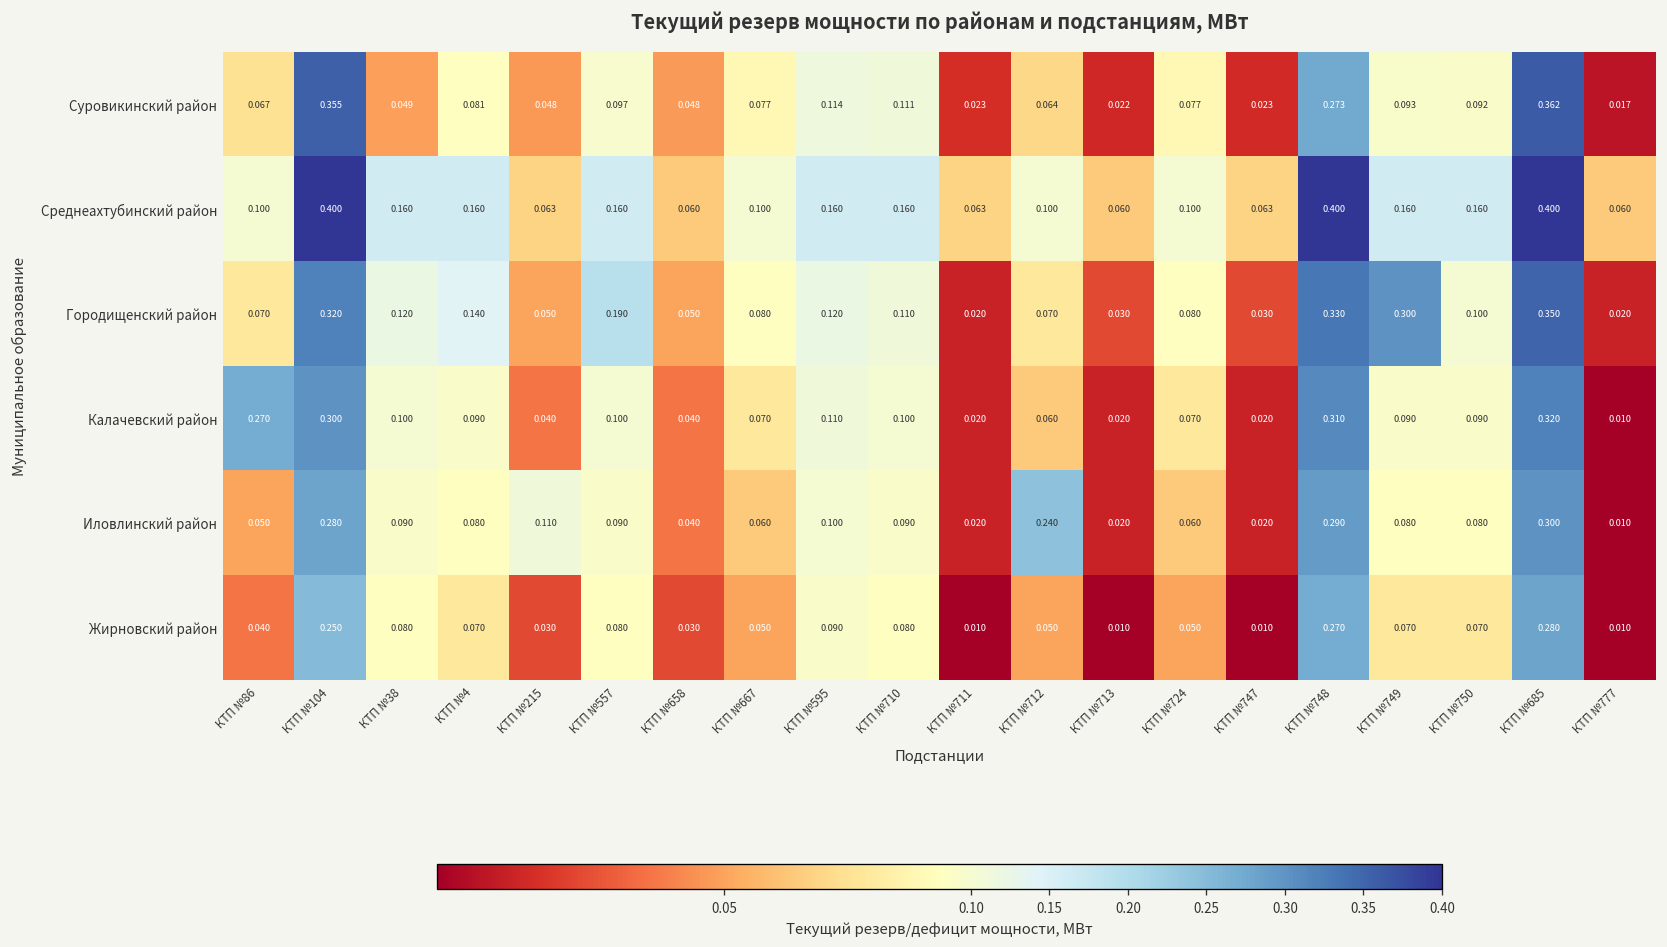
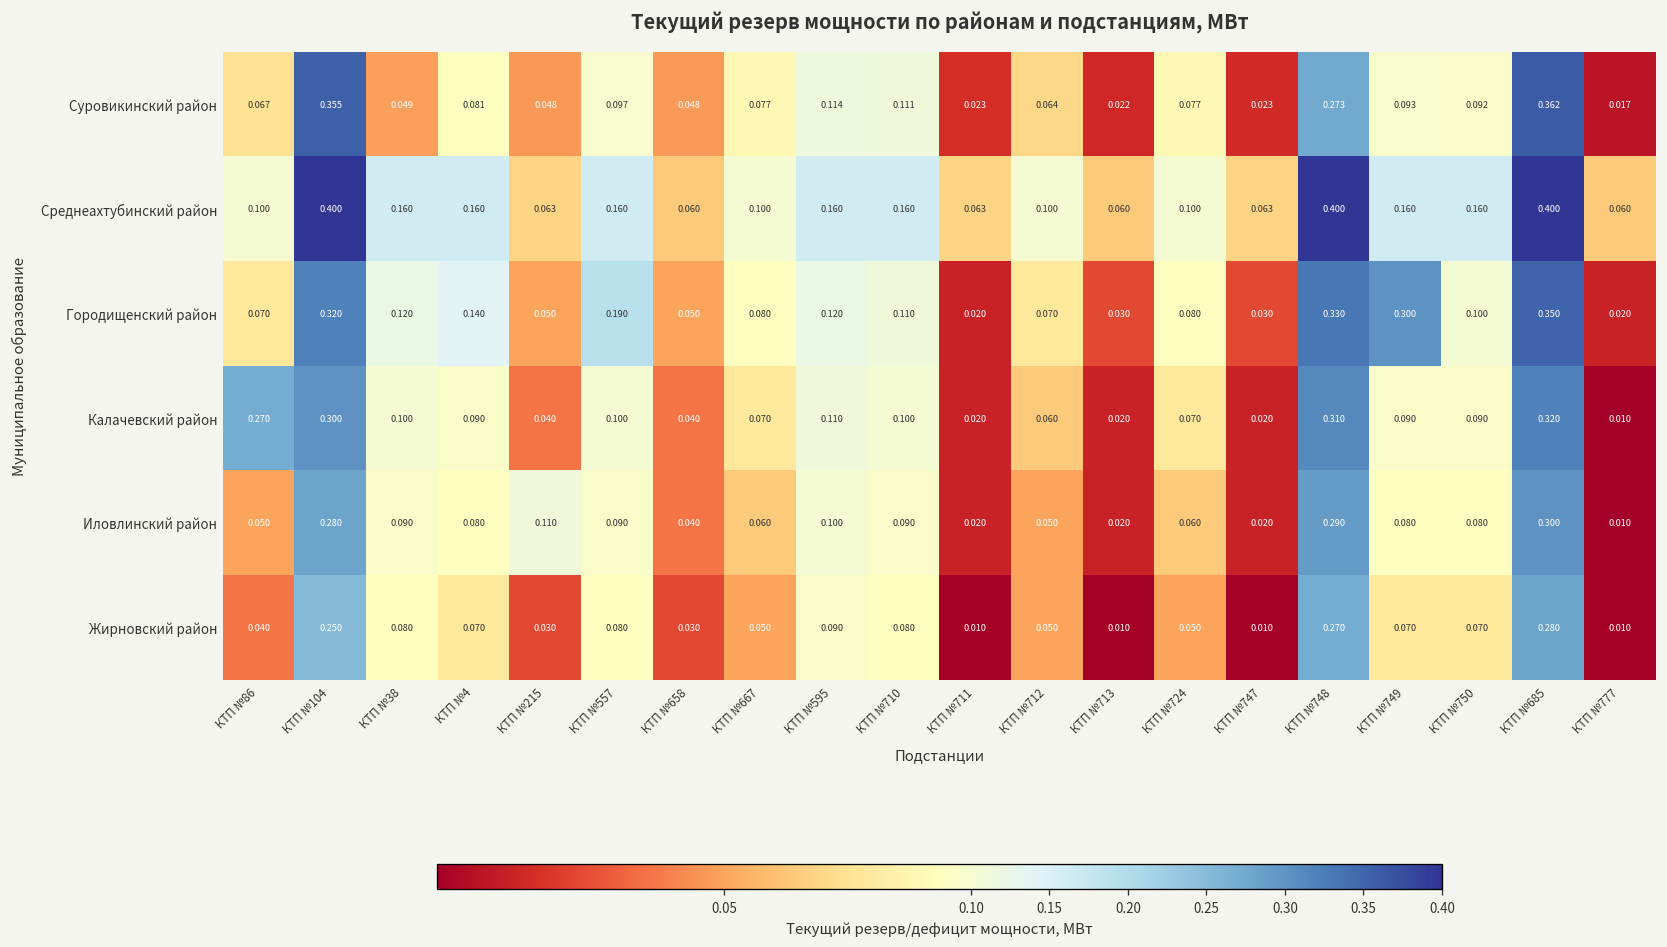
  {
    "Суровикинский район": {
      "КТП №86": 0.067,
      "КТП №104": 0.355,
      "КТП №38": 0.049,
      "КТП №4": 0.081,
      "КТП №215": 0.048,
      "КТП №557": 0.097,
      "КТП №658": 0.048,
      "КТП №667": 0.077,
      "КТП №595": 0.114,
      "КТП №710": 0.111,
      "КТП №711": 0.023,
      "КТП №712": 0.064,
      "КТП №713": 0.022,
      "КТП №724": 0.077,
      "КТП №747": 0.023,
      "КТП №748": 0.273,
      "КТП №749": 0.093,
      "КТП №750": 0.092,
      "КТП №685": 0.362,
      "КТП №777": 0.017
    },
    "Среднеахтубинский район": {
      "КТП №86": 0.100,
      "КТП №104": 0.400,
      "КТП №38": 0.160,
      "КТП №4": 0.160,
      "КТП №215": 0.063,
      "КТП №557": 0.160,
      "КТП №658": 0.060,
      "КТП №667": 0.100,
      "КТП №595": 0.160,
      "КТП №710": 0.160,
      "КТП №711": 0.063,
      "КТП №712": 0.100,
      "КТП №713": 0.060,
      "КТП №724": 0.100,
      "КТП №747": 0.063,
      "КТП №748": 0.400,
      "КТП №749": 0.160,
      "КТП №750": 0.160,
      "КТП №685": 0.400,
      "КТП №777": 0.060
    },
    "Городищенский район": {
      "КТП №86": 0.070,
      "КТП №104": 0.320,
      "КТП №38": 0.120,
      "КТП №4": 0.140,
      "КТП №215": 0.050,
      "КТП №557": 0.190,
      "КТП №658": 0.050,
      "КТП №667": 0.080,
      "КТП №595": 0.120,
      "КТП №710": 0.110,
      "КТП №711": 0.020,
      "КТП №712": 0.070,
      "КТП №713": 0.030,
      "КТП №724": 0.080,
      "КТП №747": 0.030,
      "КТП №748": 0.330,
      "КТП №749": 0.300,
      "КТП №750": 0.100,
      "КТП №685": 0.350,
      "КТП №777": 0.020
    },
    "Калачевский район": {
      "КТП №86": 0.270,
      "КТП №104": 0.300,
      "КТП №38": 0.100,
      "КТП №4": 0.090,
      "КТП №215": 0.040,
      "КТП №557": 0.100,
      "КТП №658": 0.040,
      "КТП №667": 0.070,
      "КТП №595": 0.110,
      "КТП №710": 0.100,
      "КТП №711": 0.020,
      "КТП №712": 0.060,
      "КТП №713": 0.020,
      "КТП №724": 0.070,
      "КТП №747": 0.020,
      "КТП №748": 0.310,
      "КТП №749": 0.090,
      "КТП №750": 0.090,
      "КТП №685": 0.320,
      "КТП №777": 0.010
    },
    "Иловлинский район": {
      "КТП №86": 0.050,
      "КТП №104": 0.280,
      "КТП №38": 0.090,
      "КТП №4": 0.080,
      "КТП №215": 0.110,
      "КТП №557": 0.090,
      "КТП №658": 0.040,
      "КТП №667": 0.060,
      "КТП №595": 0.100,
      "КТП №710": 0.090,
      "КТП №711": 0.020,
-     "КТП №712": 0.240,
+     "КТП №712": 0.050,
      "КТП №713": 0.020,
      "КТП №724": 0.060,
      "КТП №747": 0.020,
      "КТП №748": 0.290,
      "КТП №749": 0.080,
      "КТП №750": 0.080,
      "КТП №685": 0.300,
      "КТП №777": 0.010
    },
    "Жирновский район": {
      "КТП №86": 0.040,
      "КТП №104": 0.250,
      "КТП №38": 0.080,
      "КТП №4": 0.070,
      "КТП №215": 0.030,
      "КТП №557": 0.080,
      "КТП №658": 0.030,
      "КТП №667": 0.050,
      "КТП №595": 0.090,
      "КТП №710": 0.080,
      "КТП №711": 0.010,
      "КТП №712": 0.050,
      "КТП №713": 0.010,
      "КТП №724": 0.050,
      "КТП №747": 0.010,
      "КТП №748": 0.270,
      "КТП №749": 0.070,
      "КТП №750": 0.070,
      "КТП №685": 0.280,
      "КТП №777": 0.010
    }
  }
